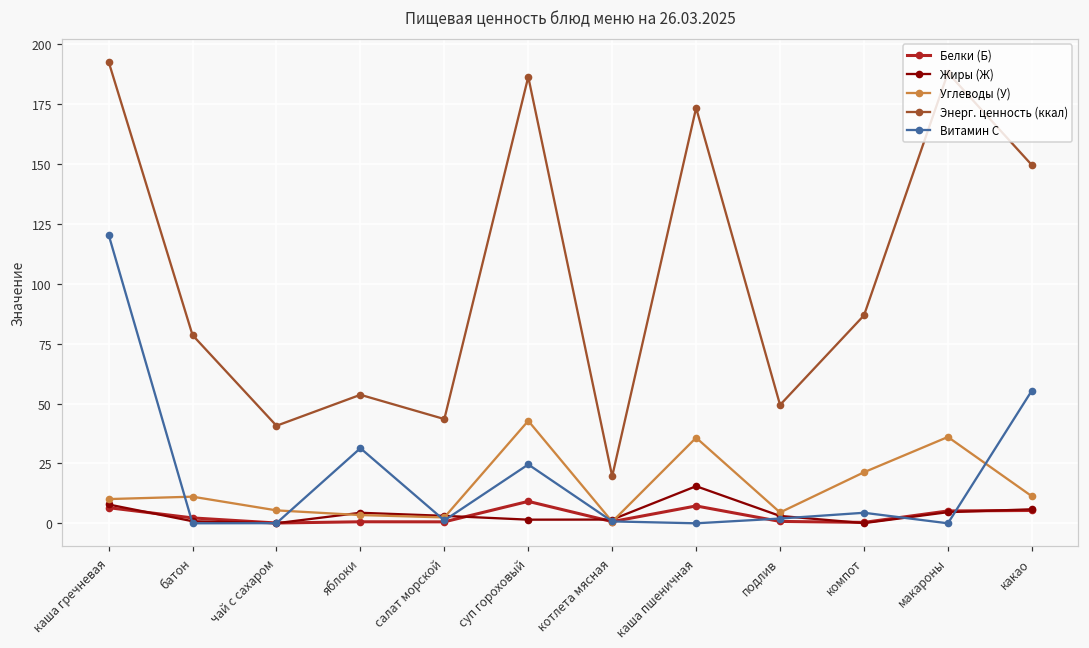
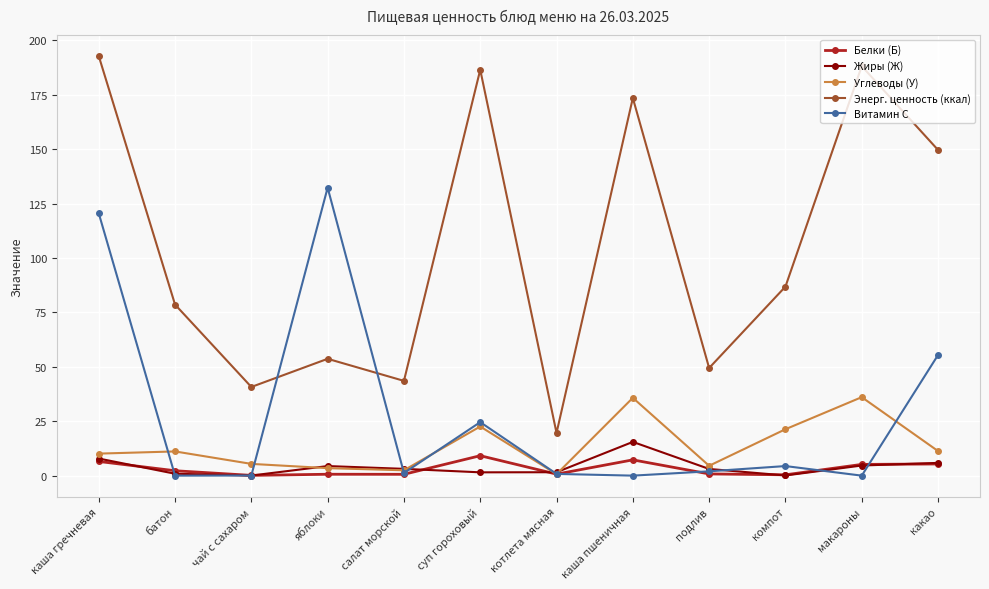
  {
    "Жиры (Ж)": {
      "каша гречневая": 8,
      "суп гороховый": 2,
      "каша пшеничная": 16
    },
    "Углеводы (У)": {
      "каша гречневая": 10,
      "батон": 11,
      "чай с сахаром": 5,
-     "суп гороховый": 43,
+     "суп гороховый": 23,
      "каша пшеничная": 36,
      "подлив": 5,
      "компот": 21,
      "макароны": 36,
      "какао": 11
    },
    "Витамин С": {
      "каша гречневая": 121,
-     "яблоки": 31,
+     "яблоки": 132,
      "суп гороховый": 25,
      "каша пшеничная": 0,
      "компот": 4,
      "макароны": 0,
      "какао": 55
    }
  }
